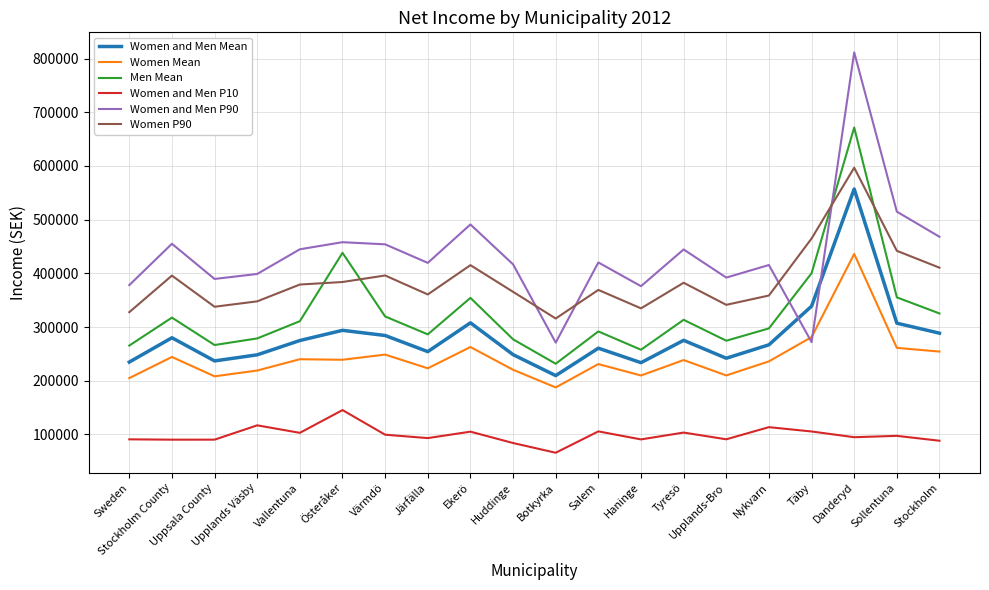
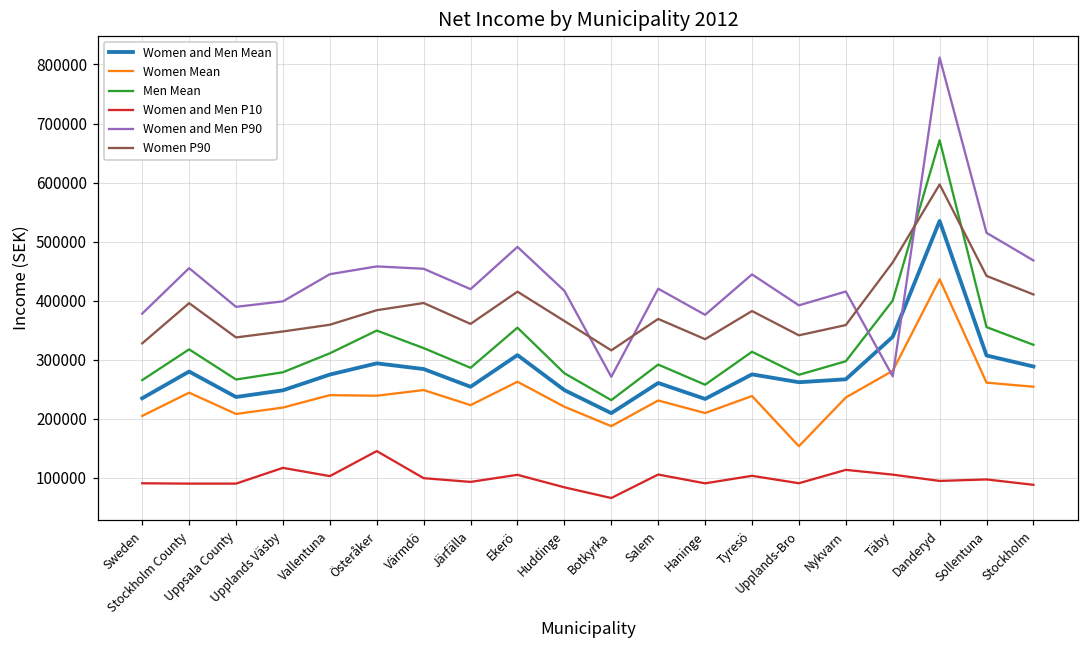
  {
    "Women and Men Mean": {
      "Sweden": 230000,
      "Stockholm County": 280000,
      "Uppsala County": 240000,
      "Upplands Väsby": 250000,
      "Vallentuna": 270000,
      "Österåker": 290000,
      "Värmdö": 280000,
      "Järfälla": 250000,
      "Ekerö": 310000,
      "Huddinge": 250000,
      "Botkyrka": 210000,
      "Salem": 260000,
      "Haninge": 230000,
      "Tyresö": 280000,
-     "Upplands-Bro": 240000,
+     "Upplands-Bro": 260000,
      "Nykvarn": 270000,
      "Täby": 340000,
-     "Danderyd": 560000,
+     "Danderyd": 540000,
      "Sollentuna": 310000,
      "Stockholm": 290000
    },
    "Women Mean": {
      "Sweden": 200000,
      "Stockholm County": 240000,
      "Uppsala County": 210000,
      "Upplands Väsby": 220000,
      "Vallentuna": 240000,
      "Österåker": 240000,
      "Värmdö": 250000,
      "Järfälla": 220000,
      "Ekerö": 260000,
      "Huddinge": 220000,
      "Botkyrka": 190000,
      "Salem": 230000,
      "Haninge": 210000,
      "Tyresö": 240000,
-     "Upplands-Bro": 210000,
+     "Upplands-Bro": 150000,
      "Nykvarn": 240000,
      "Täby": 280000,
      "Danderyd": 440000,
      "Sollentuna": 260000,
      "Stockholm": 250000
    },
    "Men Mean": {
      "Sweden": 270000,
      "Stockholm County": 320000,
      "Uppsala County": 270000,
      "Upplands Väsby": 280000,
      "Vallentuna": 310000,
-     "Österåker": 440000,
+     "Österåker": 350000,
      "Värmdö": 320000,
      "Järfälla": 290000,
      "Ekerö": 350000,
      "Huddinge": 280000,
      "Botkyrka": 230000,
      "Salem": 290000,
      "Haninge": 260000,
      "Tyresö": 310000,
      "Upplands-Bro": 270000,
      "Nykvarn": 300000,
      "Täby": 400000,
      "Danderyd": 670000,
      "Sollentuna": 360000,
      "Stockholm": 330000
    },
    "Women and Men P10": {
      "Sweden": 90000,
      "Stockholm County": 90000,
      "Uppsala County": 90000,
      "Upplands Väsby": 120000,
      "Vallentuna": 100000,
      "Österåker": 150000,
      "Värmdö": 100000,
      "Järfälla": 90000,
      "Ekerö": 110000,
      "Huddinge": 80000,
      "Botkyrka": 70000,
      "Salem": 110000,
      "Haninge": 90000,
      "Tyresö": 100000,
      "Upplands-Bro": 90000,
      "Nykvarn": 110000,
      "Täby": 110000,
      "Danderyd": 90000,
      "Sollentuna": 100000,
      "Stockholm": 90000
    },
    "Women and Men P90": {
      "Sweden": 380000,
      "Stockholm County": 460000,
      "Uppsala County": 390000,
      "Upplands Väsby": 400000,
      "Vallentuna": 440000,
      "Österåker": 460000,
      "Värmdö": 450000,
      "Järfälla": 420000,
      "Ekerö": 490000,
      "Huddinge": 420000,
      "Botkyrka": 270000,
      "Salem": 420000,
      "Haninge": 380000,
      "Tyresö": 440000,
      "Upplands-Bro": 390000,
      "Nykvarn": 420000,
      "Täby": 270000,
      "Danderyd": 810000,
      "Sollentuna": 510000,
      "Stockholm": 470000
    },
    "Women P90": {
      "Sweden": 330000,
      "Stockholm County": 400000,
      "Uppsala County": 340000,
      "Upplands Väsby": 350000,
-     "Vallentuna": 380000,
+     "Vallentuna": 360000,
      "Österåker": 380000,
      "Värmdö": 400000,
      "Järfälla": 360000,
      "Ekerö": 420000,
      "Huddinge": 370000,
      "Botkyrka": 320000,
      "Salem": 370000,
      "Haninge": 330000,
      "Tyresö": 380000,
      "Upplands-Bro": 340000,
      "Nykvarn": 360000,
      "Täby": 460000,
      "Danderyd": 600000,
      "Sollentuna": 440000,
      "Stockholm": 410000
    }
  }
